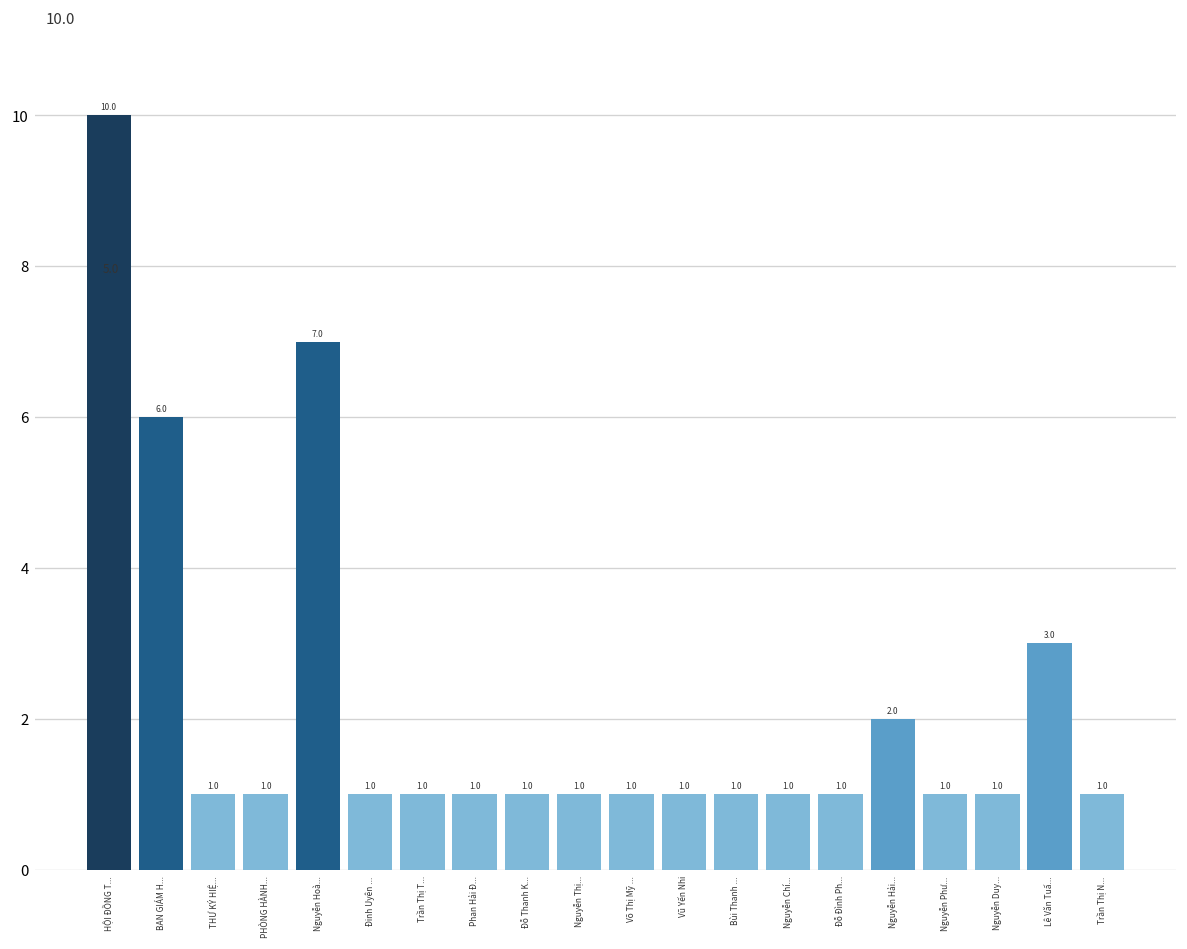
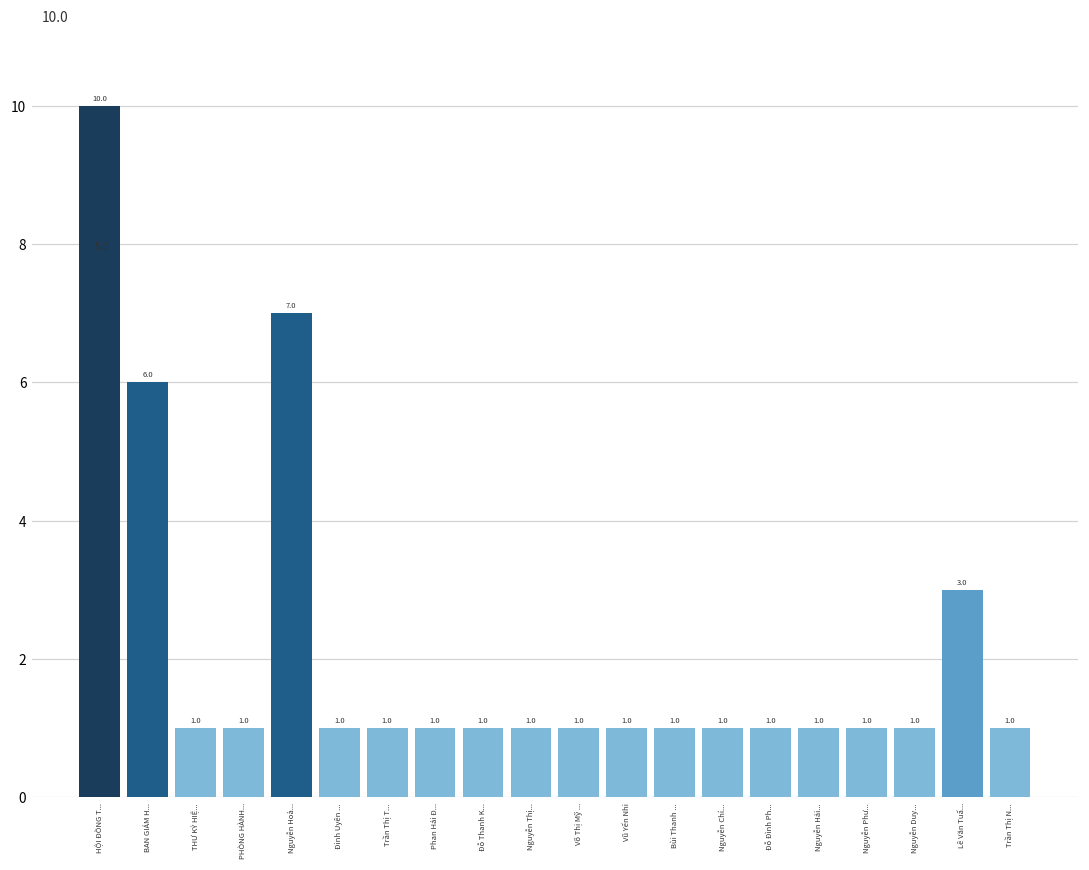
  {
    "HỘI ĐỒNG T...": 10.0,
    "BAN GIÁM H...": 6.0,
    "THƯ KÝ HIỆ...": 1.0,
    "PHÒNG HÀNH...": 1.0,
    "Nguyễn Hoà...": 7.0,
    "Đinh Uyên ...": 1.0,
    "Trần Thị T...": 1.0,
    "Phan Hải Đ...": 1.0,
    "Đỗ Thanh K...": 1.0,
    "Nguyễn Thị...": 1.0,
    "Võ Thị Mỹ ...": 1.0,
    "Vũ Yến Nhi": 1.0,
    "Bùi Thanh ...": 1.0,
    "Nguyễn Chí...": 1.0,
    "Đỗ Đình Ph...": 1.0,
-   "Nguyễn Hải...": 2.0,
+   "Nguyễn Hải...": 1.0,
    "Nguyễn Phư...": 1.0,
    "Nguyễn Duy...": 1.0,
    "Lê Văn Tuấ...": 3.0,
    "Trần Thị N...": 1.0
  }
